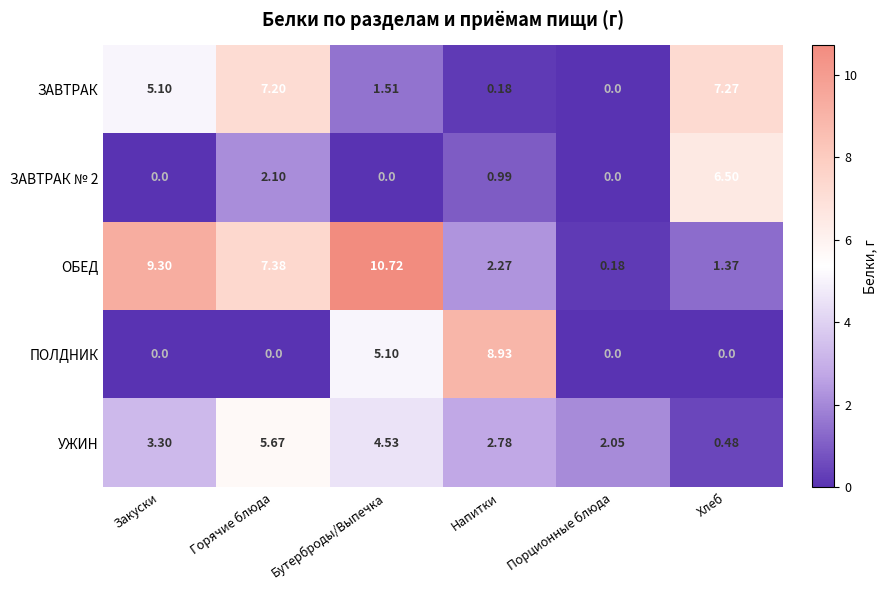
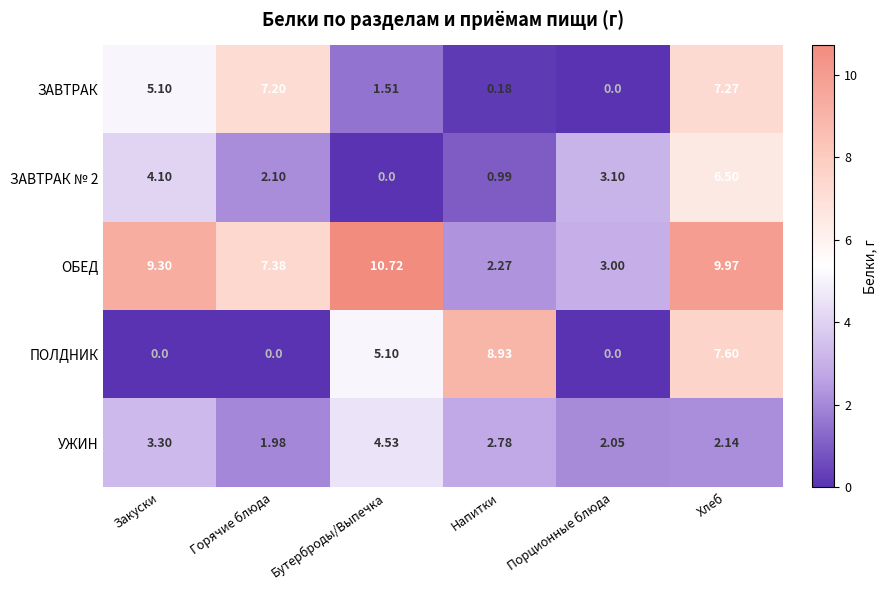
  {
    "ЗАВТРАК": {
      "Закуски": 5.10,
      "Бутерброды/Выпечка": 1.51,
      "Напитки": 0.18,
      "Порционные блюда": 0.0
    },
    "ЗАВТРАК № 2": {
-     "Закуски": 0.0,
+     "Закуски": 4.10,
      "Горячие блюда": 2.10,
      "Бутерброды/Выпечка": 0.0,
      "Напитки": 0.99,
-     "Порционные блюда": 0.0
+     "Порционные блюда": 3.10
    },
    "ОБЕД": {
      "Закуски": 9.30,
      "Горячие блюда": 7.38,
      "Бутерброды/Выпечка": 10.72,
      "Напитки": 2.27,
-     "Порционные блюда": 0.18,
-     "Хлеб": 1.37
+     "Порционные блюда": 3.00,
+     "Хлеб": 9.97
    },
    "ПОЛДНИК": {
      "Закуски": 0.0,
      "Горячие блюда": 0.0,
      "Бутерброды/Выпечка": 5.10,
      "Напитки": 8.93,
      "Порционные блюда": 0.0,
-     "Хлеб": 0.0
+     "Хлеб": 7.60
    },
    "УЖИН": {
      "Закуски": 3.30,
-     "Горячие блюда": 5.67,
+     "Горячие блюда": 1.98,
      "Бутерброды/Выпечка": 4.53,
      "Напитки": 2.78,
      "Порционные блюда": 2.05,
-     "Хлеб": 0.48
+     "Хлеб": 2.14
    }
  }
